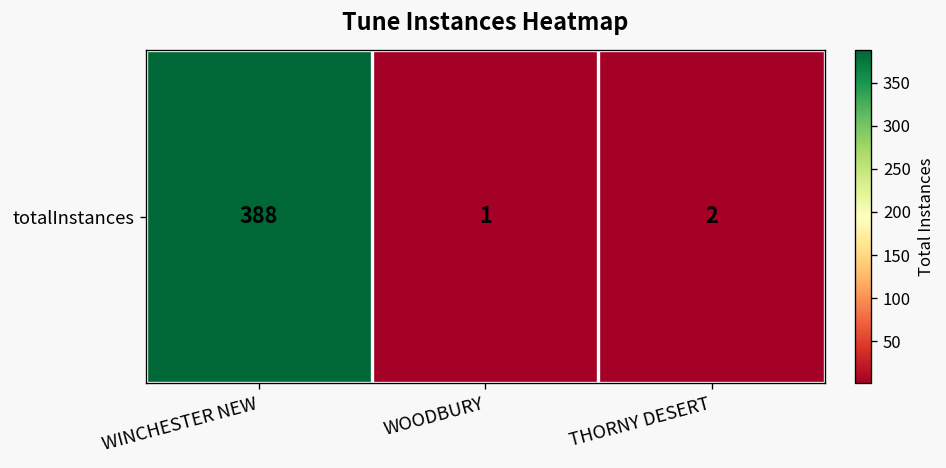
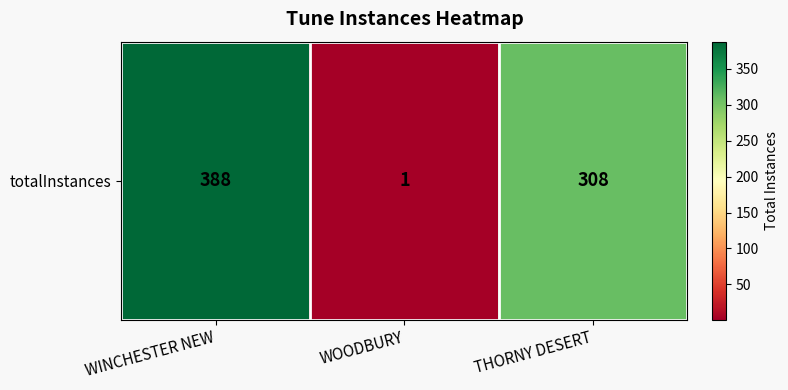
  {
    "totalInstances": {
      "WINCHESTER NEW": 388,
      "WOODBURY": 1,
-     "THORNY DESERT": 2
+     "THORNY DESERT": 308
    }
  }
